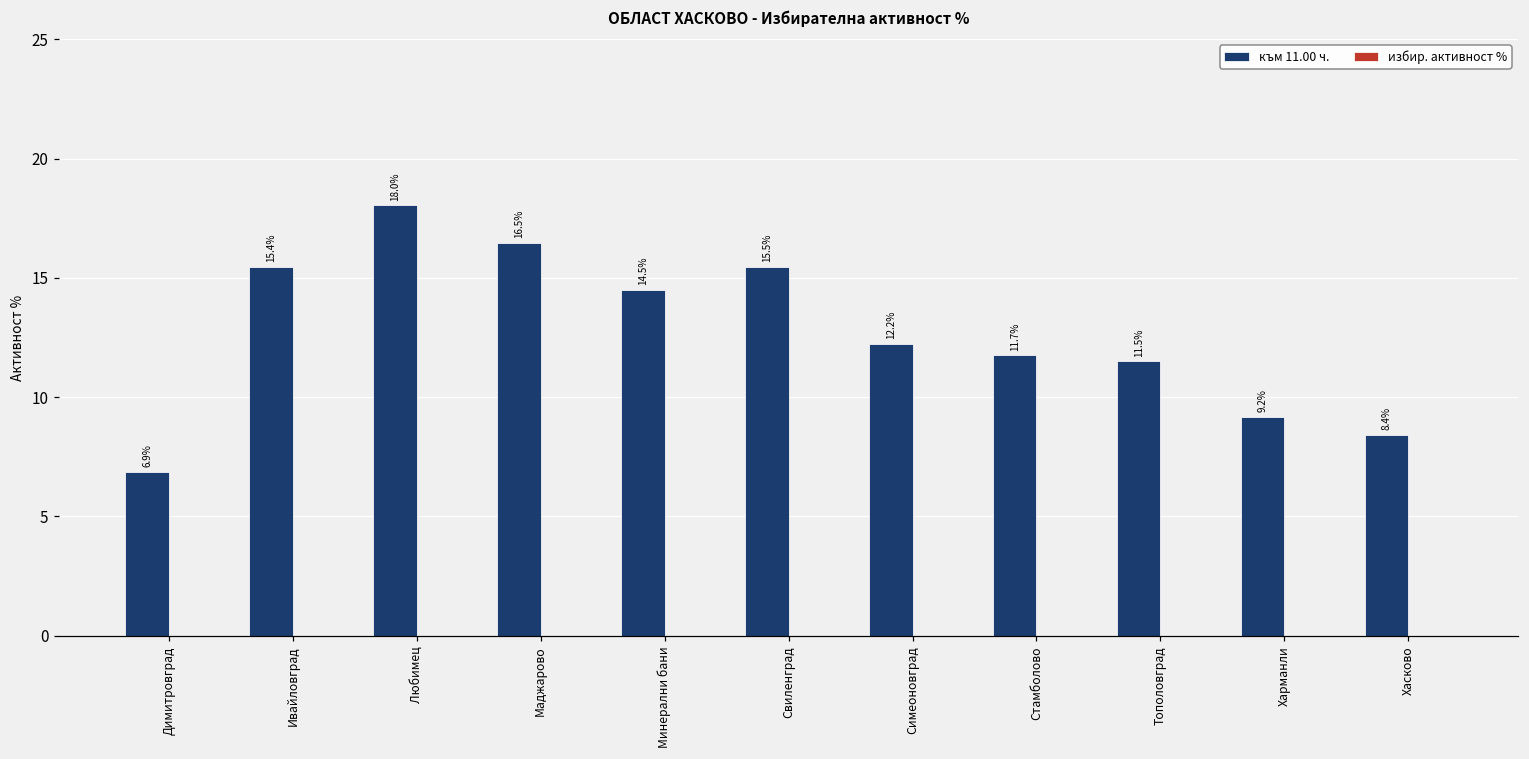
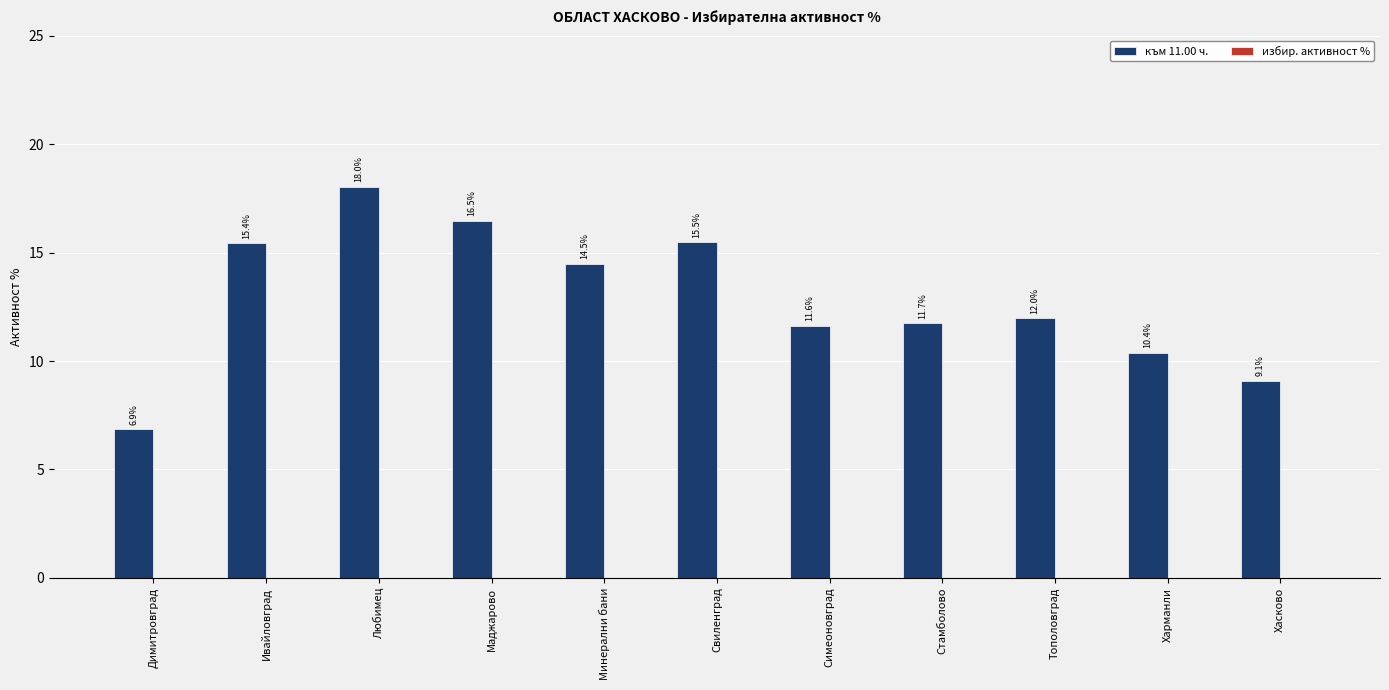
  {
    "към 11.00 ч.": {
      "Димитровград": "6.9%",
      "Ивайловград": "15.4%",
      "Любимец": "18.0%",
      "Маджарово": "16.5%",
      "Минерални бани": "14.5%",
      "Свиленград": "15.5%",
-     "Симеоновград": "12.2%",
+     "Симеоновград": "11.6%",
      "Стамболово": "11.7%",
-     "Тополовград": "11.5%",
-     "Харманли": "9.2%",
-     "Хасково": "8.4%"
+     "Тополовград": "12.0%",
+     "Харманли": "10.4%",
+     "Хасково": "9.1%"
    },
    "избир. активност %": {
      "Димитровград": "0.0",
      "Ивайловград": "0.0",
      "Любимец": "0.0",
      "Маджарово": "0.0",
      "Минерални бани": "0.0",
      "Свиленград": "0.0",
      "Симеоновград": "0.0",
      "Стамболово": "0.0",
      "Тополовград": "0.0",
      "Харманли": "0.0",
      "Хасково": "0.0"
    }
  }
